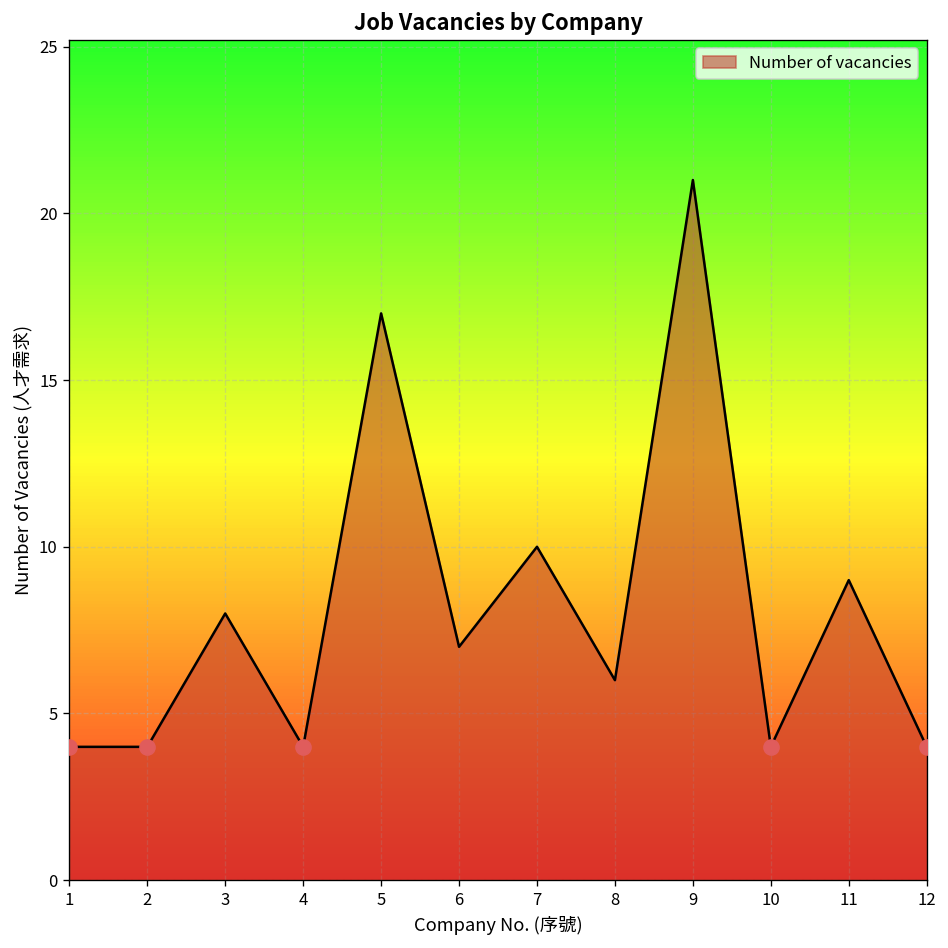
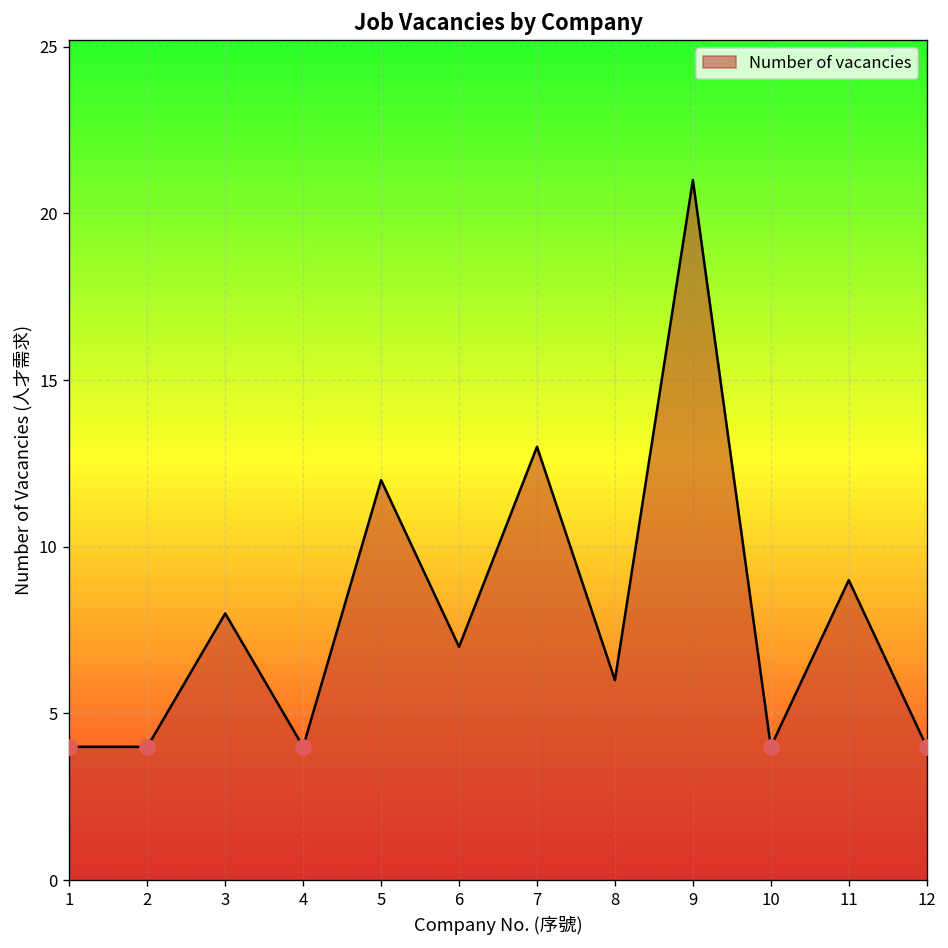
  {
    "Number of vacancies": {
      "3": 8,
-     "5": 17,
+     "5": 12,
      "6": 7,
-     "7": 10,
+     "7": 13,
      "8": 6,
      "9": 21,
      "11": 9
    }
  }
